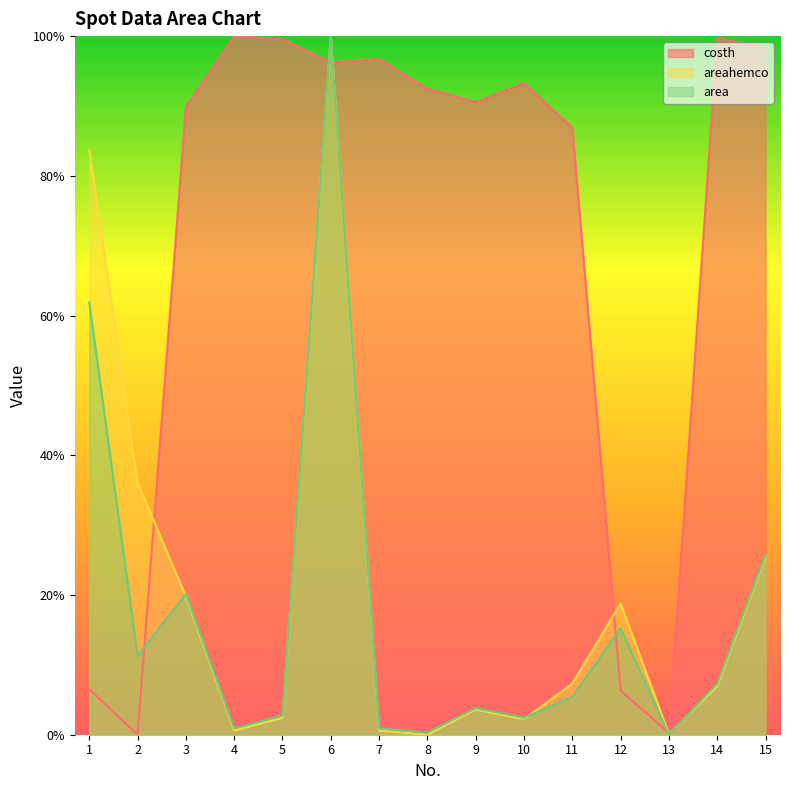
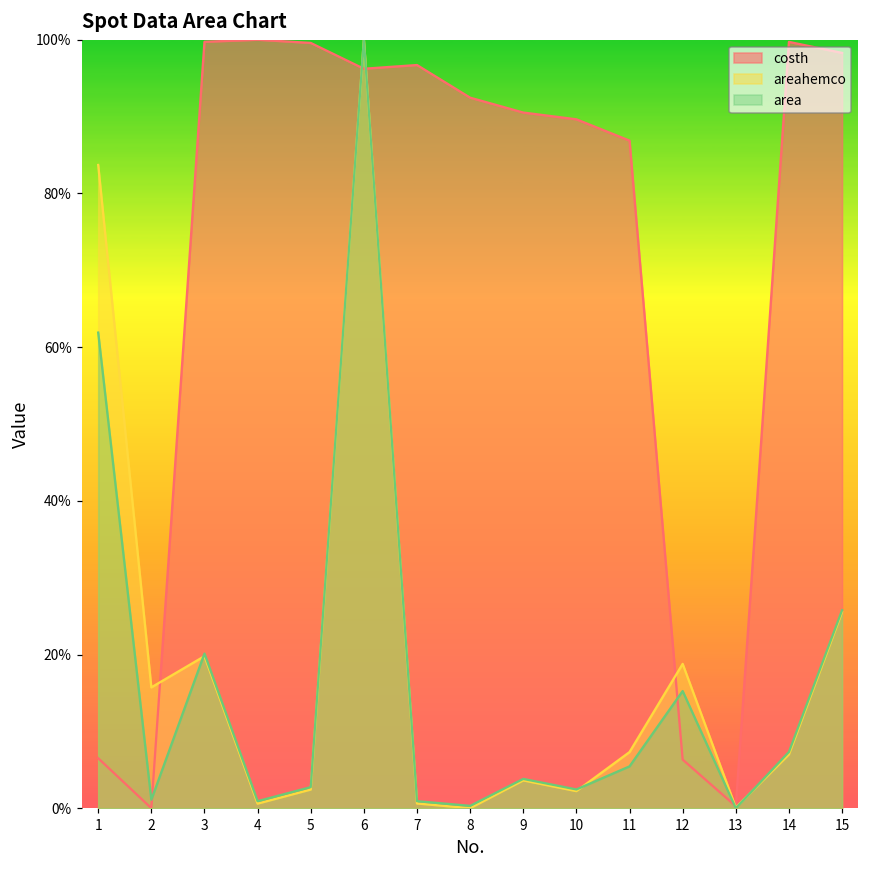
  {
    "costh": {
      "1": "7%",
      "2": "0%",
-     "3": "90%",
+     "3": "100%",
      "4": "100%",
      "5": "100%",
      "6": "96%",
      "7": "97%",
      "8": "92%",
      "9": "91%",
-     "10": "93%",
+     "10": "90%",
      "11": "87%",
      "12": "6%",
      "14": "100%"
    },
    "areahemco": {
      "1": "84%",
-     "2": "36%",
+     "2": "16%",
      "11": "7%",
      "12": "19%"
    },
    "area": {
      "1": "62%",
-     "2": "11%",
+     "2": "1%",
      "11": "5%",
      "12": "15%"
    }
  }
